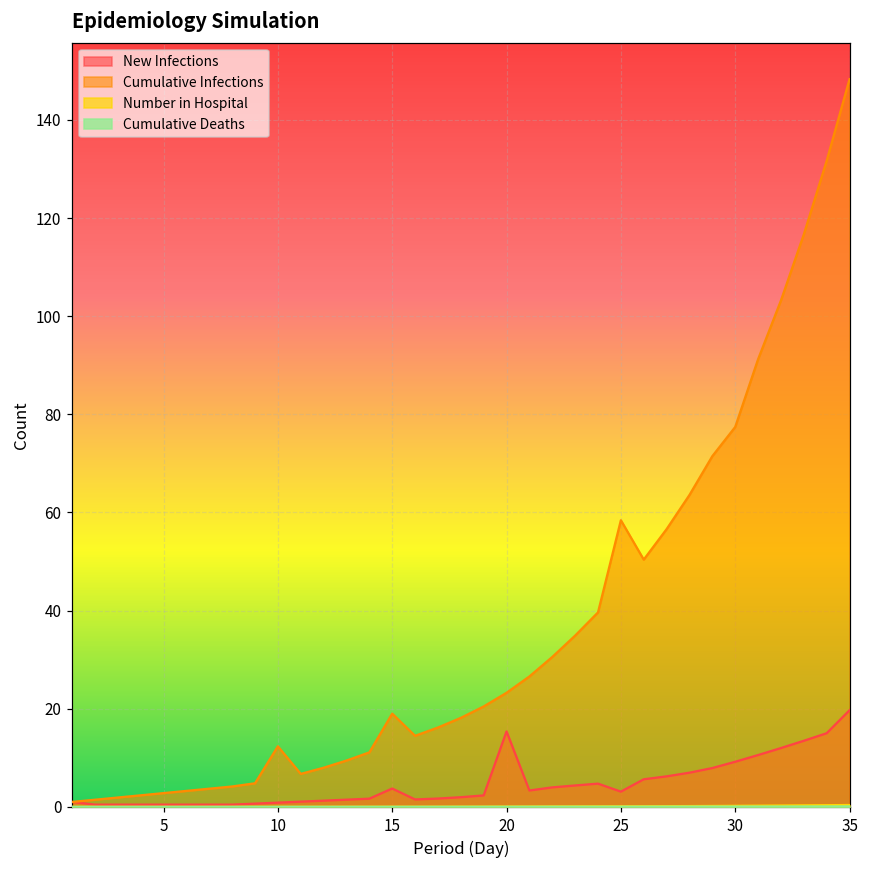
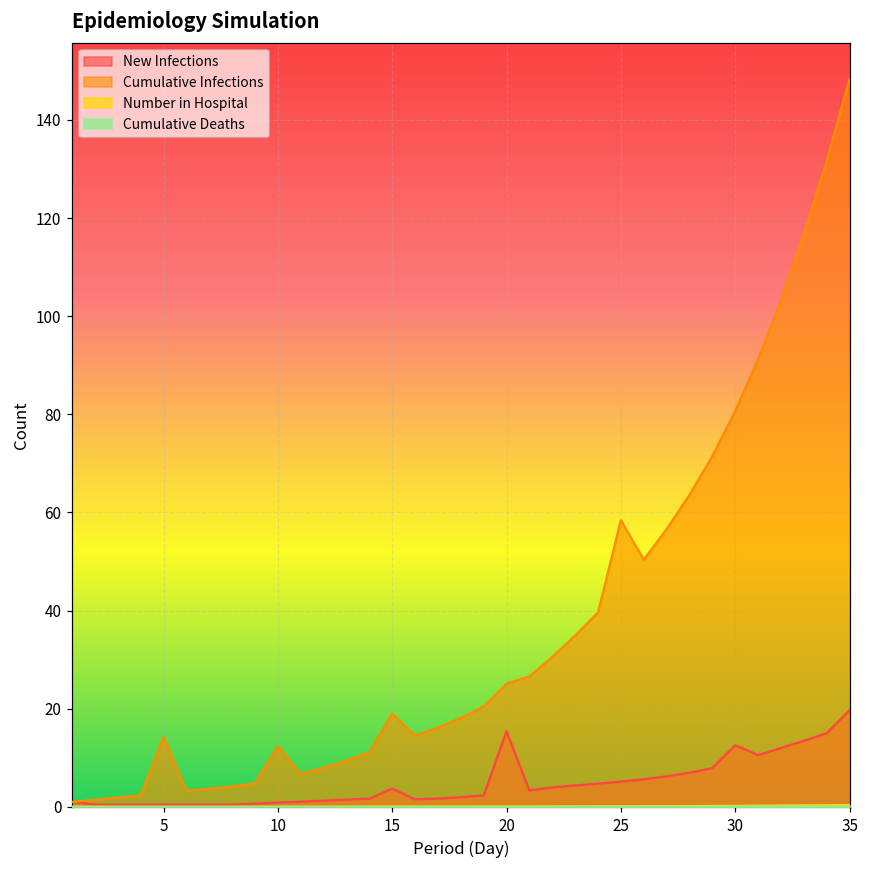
  {
    "New Infections": {
      "10": 1,
      "15": 4,
      "20": 15,
-     "25": 3,
-     "30": 9,
+     "25": 5,
+     "30": 13,
      "35": 20
    },
    "Cumulative Infections": {
-     "5": 3,
+     "5": 14,
      "10": 12,
      "15": 19,
-     "20": 23,
+     "20": 25,
      "25": 58,
-     "30": 77,
+     "30": 81,
      "35": 148
    }
  }
